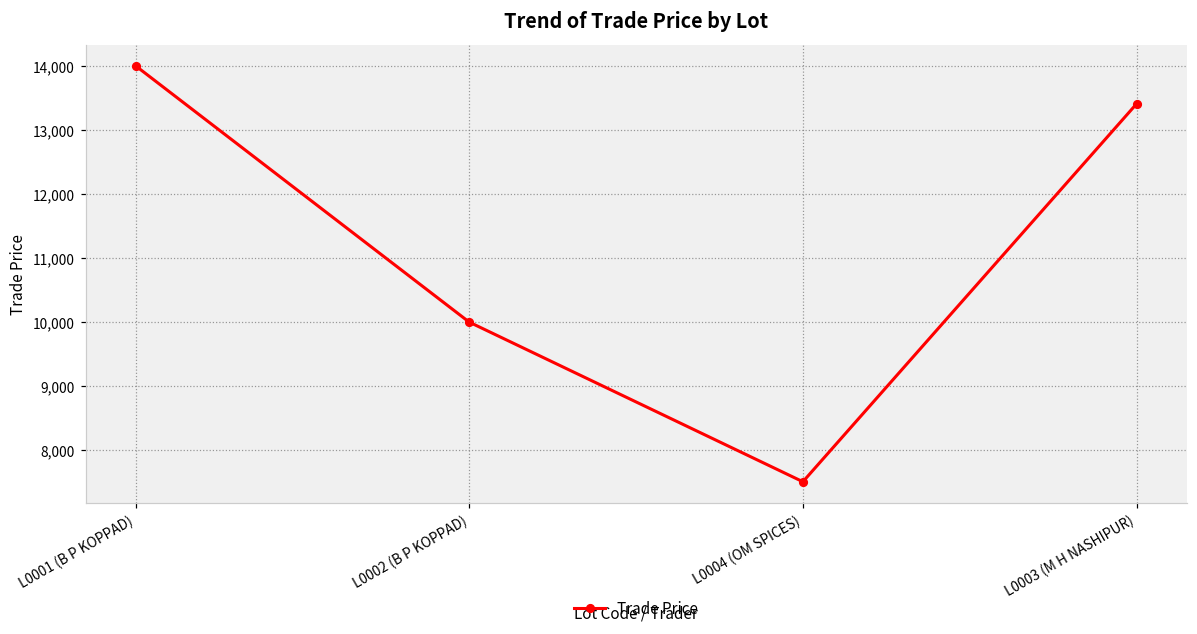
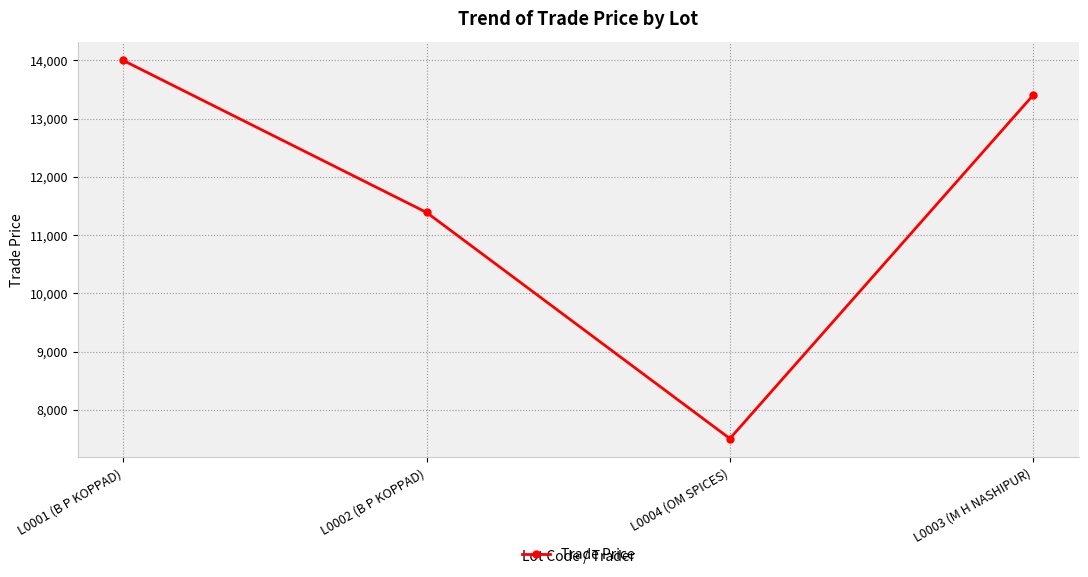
  {
    "L0001 (B P KOPPAD)": "14,000",
-   "L0002 (B P KOPPAD)": "10,000",
+   "L0002 (B P KOPPAD)": "11,400",
    "L0004 (OM SPICES)": "7,500",
    "L0003 (M H NASHIPUR)": "13,400"
  }
